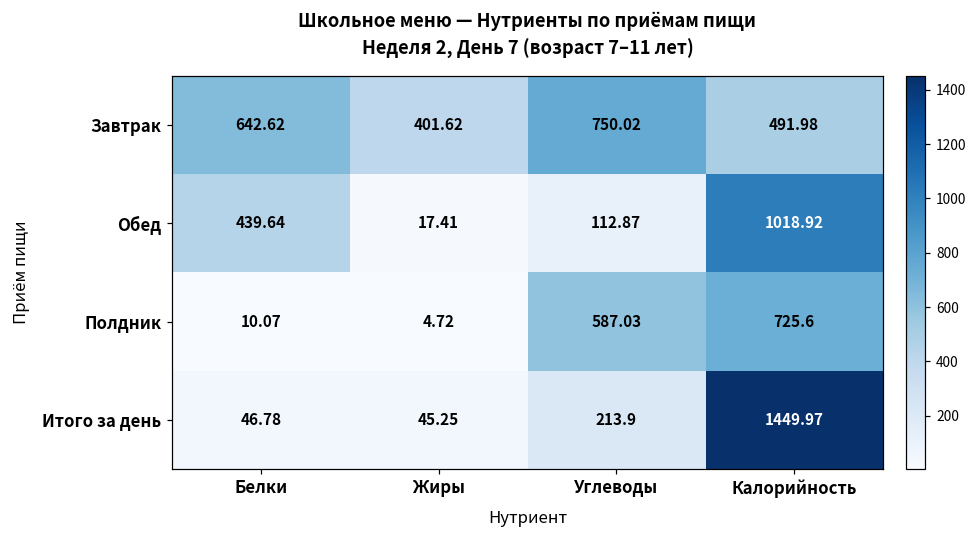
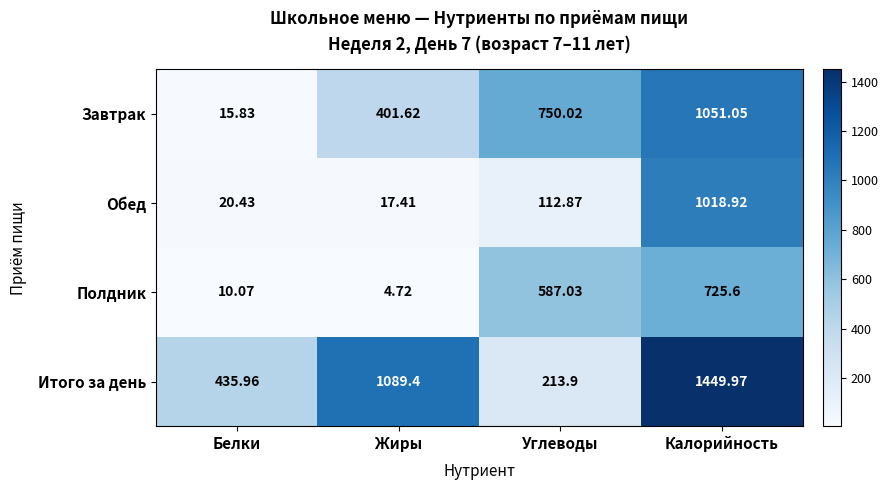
  {
    "Завтрак": {
-     "Белки": 642.62,
+     "Белки": 15.83,
      "Жиры": 401.62,
      "Углеводы": 750.02,
-     "Калорийность": 491.98
+     "Калорийность": 1051.05
    },
    "Обед": {
-     "Белки": 439.64,
+     "Белки": 20.43,
      "Жиры": 17.41,
      "Углеводы": 112.87,
      "Калорийность": 1018.92
    },
    "Полдник": {
      "Белки": 10.07,
      "Жиры": 4.72,
      "Углеводы": 587.03,
      "Калорийность": 725.6
    },
    "Итого за день": {
-     "Белки": 46.78,
-     "Жиры": 45.25,
+     "Белки": 435.96,
+     "Жиры": 1089.4,
      "Углеводы": 213.9,
      "Калорийность": 1449.97
    }
  }
